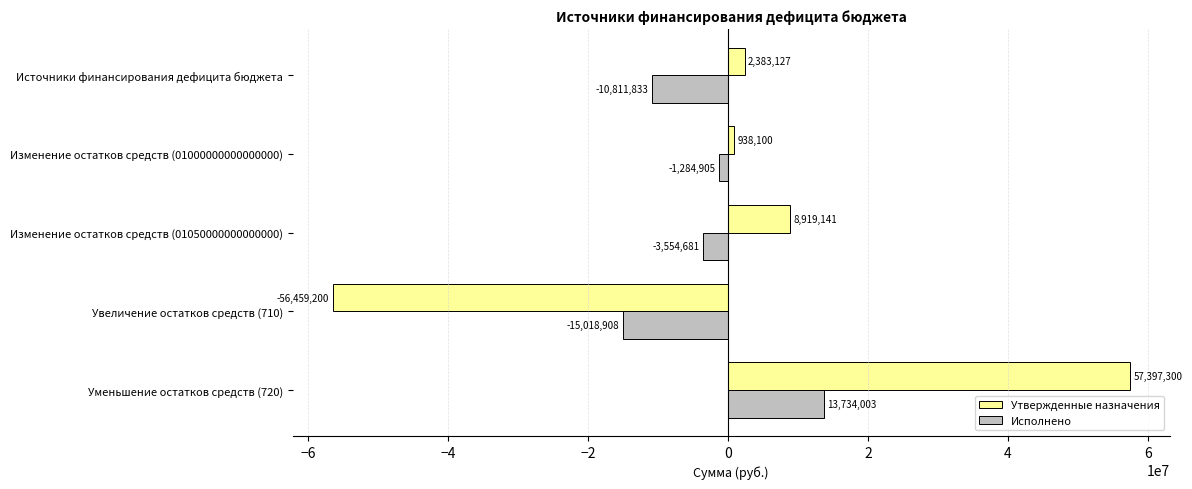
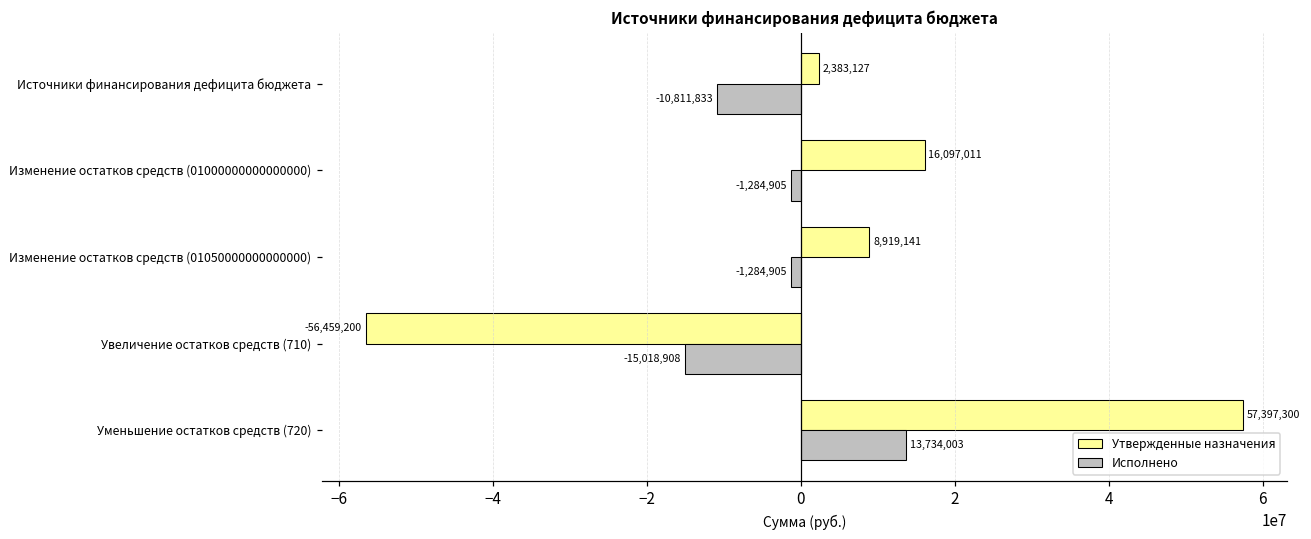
  {
    "Утвержденные назначения": {
      "Источники финансирования дефицита бюджета": "2,383,127",
-     "Изменение остатков средств (01000000000000000)": "938,100",
+     "Изменение остатков средств (01000000000000000)": "16,097,011",
      "Изменение остатков средств (01050000000000000)": "8,919,141",
      "Увеличение остатков средств (710)": "-56,459,200",
      "Уменьшение остатков средств (720)": "57,397,300"
    },
    "Исполнено": {
      "Источники финансирования дефицита бюджета": "-10,811,833",
      "Изменение остатков средств (01000000000000000)": "-1,284,905",
-     "Изменение остатков средств (01050000000000000)": "-3,554,681",
+     "Изменение остатков средств (01050000000000000)": "-1,284,905",
      "Увеличение остатков средств (710)": "-15,018,908",
      "Уменьшение остатков средств (720)": "13,734,003"
    }
  }
